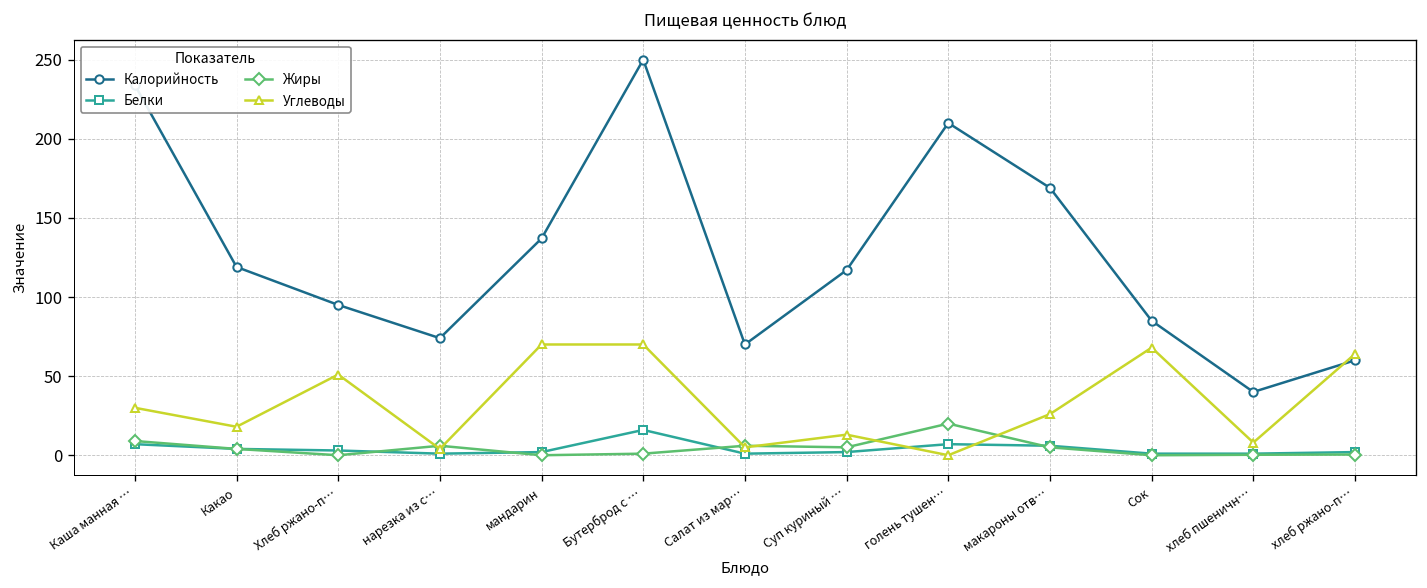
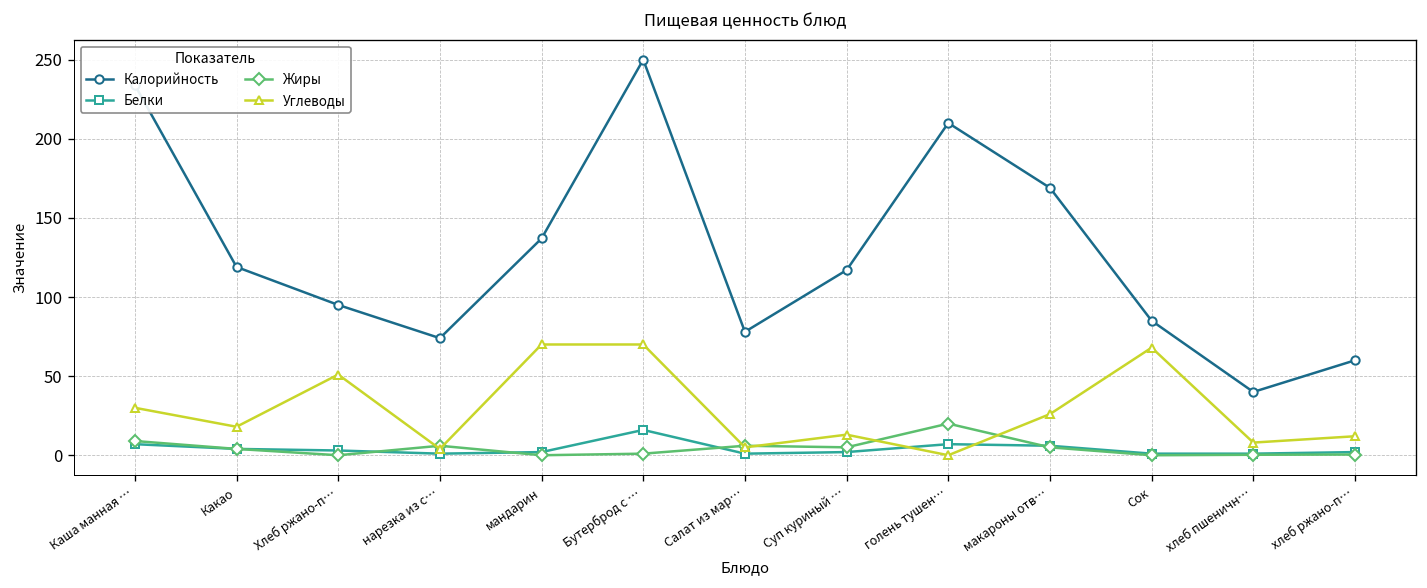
  {
    "Калорийность": {
      "Какао": 119,
      "Хлеб ржано-п…": 95,
      "нарезка из с…": 74,
      "мандарин": 137,
      "Бутерброд с …": 250,
-     "Салат из мар…": 70,
+     "Салат из мар…": 78,
      "Суп куриный …": 117,
      "голень тушен…": 210,
      "макароны отв…": 169,
      "Сок": 85,
      "хлеб пшеничн…": 40,
      "хлеб ржано-п…": 60
    },
    "Белки": {
      "Каша манная …": 7,
      "Хлеб ржано-п…": 3,
      "нарезка из с…": 1,
      "мандарин": 2,
      "Бутерброд с …": 16,
      "Салат из мар…": 1,
      "Суп куриный …": 2,
      "голень тушен…": 7
    },
    "Жиры": {
      "Каша манная …": 9,
      "Хлеб ржано-п…": 0,
      "нарезка из с…": 6,
      "мандарин": 0,
      "Бутерброд с …": 1,
      "Суп куриный …": 5,
      "голень тушен…": 20
    },
    "Углеводы": {
      "Каша манная …": 30,
      "Какао": 18,
      "Хлеб ржано-п…": 51,
      "нарезка из с…": 4,
      "мандарин": 70,
      "Бутерброд с …": 70,
      "Суп куриный …": 13,
      "голень тушен…": 0,
      "макароны отв…": 26,
      "Сок": 68,
      "хлеб пшеничн…": 8,
-     "хлеб ржано-п…": 64
+     "хлеб ржано-п…": 12
    }
  }
